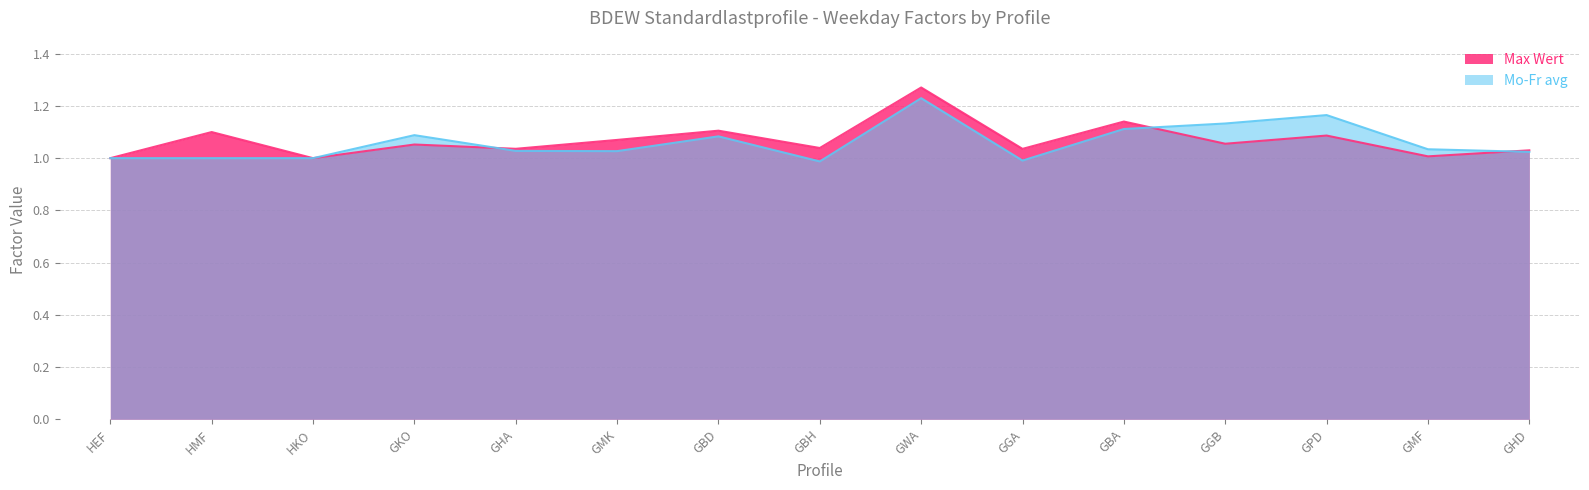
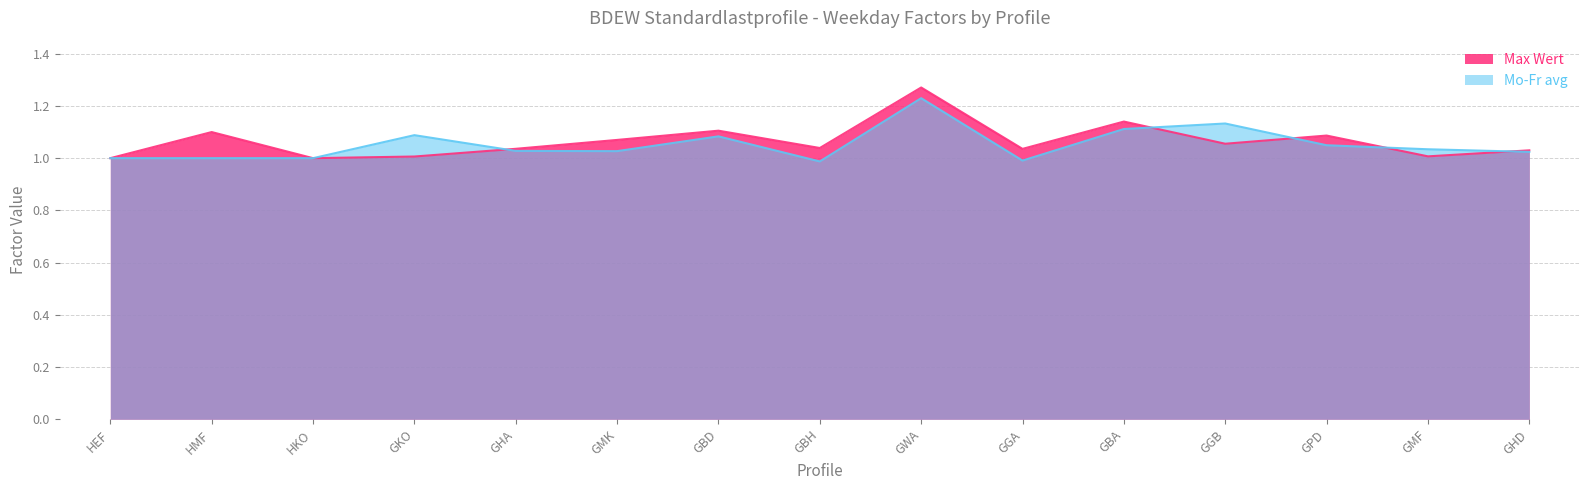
  {
    "Max Wert": {
      "HMF": 1.10,
-     "GKO": 1.05,
+     "GKO": 1.01,
      "GMK": 1.07,
      "GBD": 1.11,
      "GBH": 1.04,
      "GWA": 1.27,
      "GGA": 1.04,
      "GBA": 1.14,
      "GGB": 1.06,
      "GPD": 1.09,
      "GMF": 1.01
    },
    "Mo-Fr avg": {
      "HMF": 1.00,
      "GKO": 1.09,
      "GMK": 1.03,
      "GBD": 1.08,
      "GBH": 0.99,
      "GWA": 1.23,
      "GGA": 0.99,
      "GBA": 1.11,
      "GGB": 1.13,
-     "GPD": 1.16,
+     "GPD": 1.05,
      "GMF": 1.03
    }
  }
